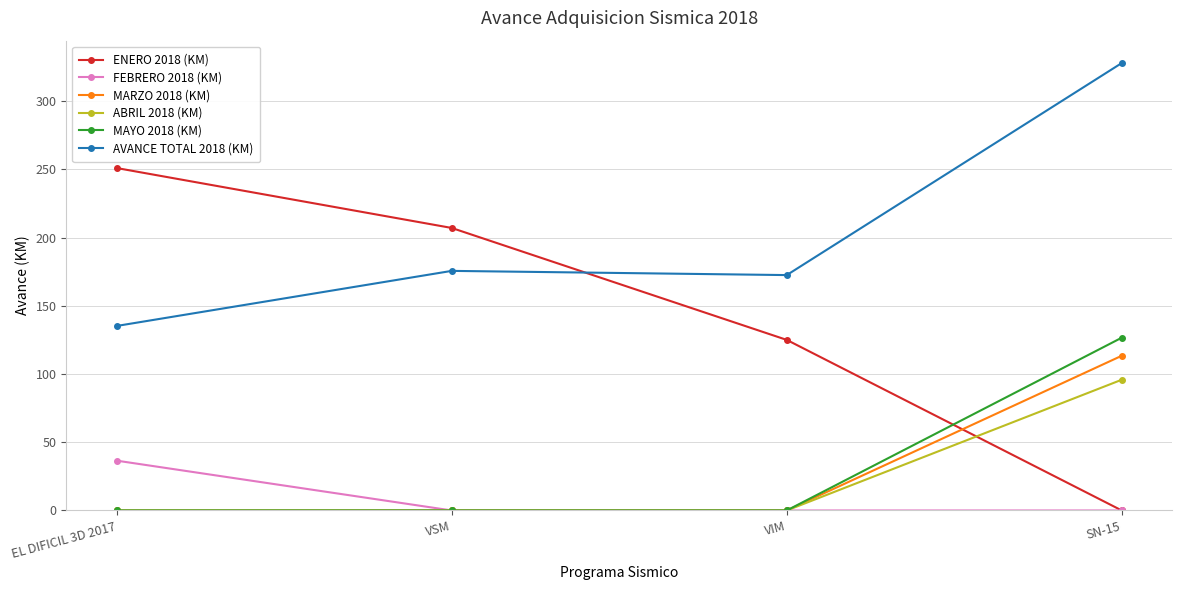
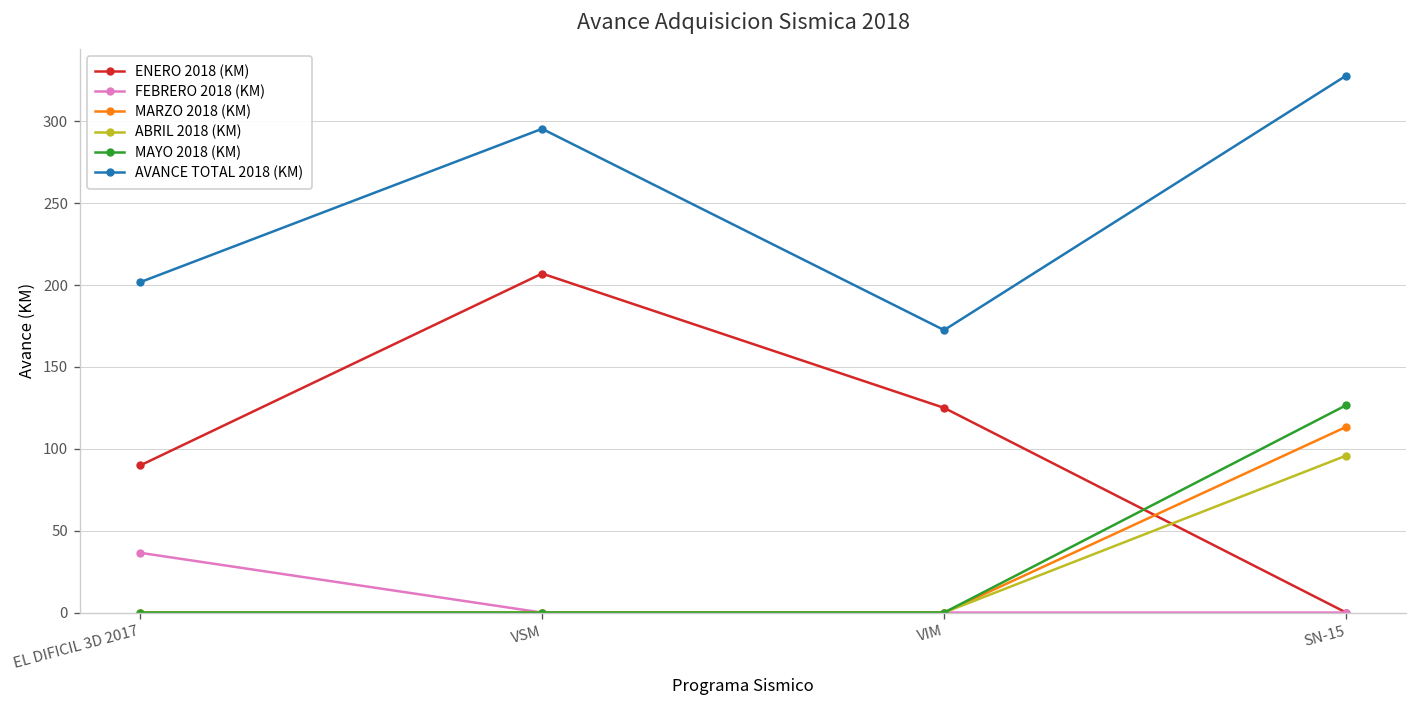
  {
    "ENERO 2018 (KM)": {
-     "EL DIFICIL 3D 2017": 251,
+     "EL DIFICIL 3D 2017": 90,
      "VSM": 207,
      "VIM": 125
    },
    "FEBRERO 2018 (KM)": {
      "EL DIFICIL 3D 2017": 37
    },
    "MARZO 2018 (KM)": {
      "SN-15": 113
    },
    "ABRIL 2018 (KM)": {
      "SN-15": 96
    },
    "MAYO 2018 (KM)": {
      "SN-15": 127
    },
    "AVANCE TOTAL 2018 (KM)": {
-     "EL DIFICIL 3D 2017": 135,
-     "VSM": 176,
+     "EL DIFICIL 3D 2017": 202,
+     "VSM": 295,
      "VIM": 172,
      "SN-15": 328
    }
  }
